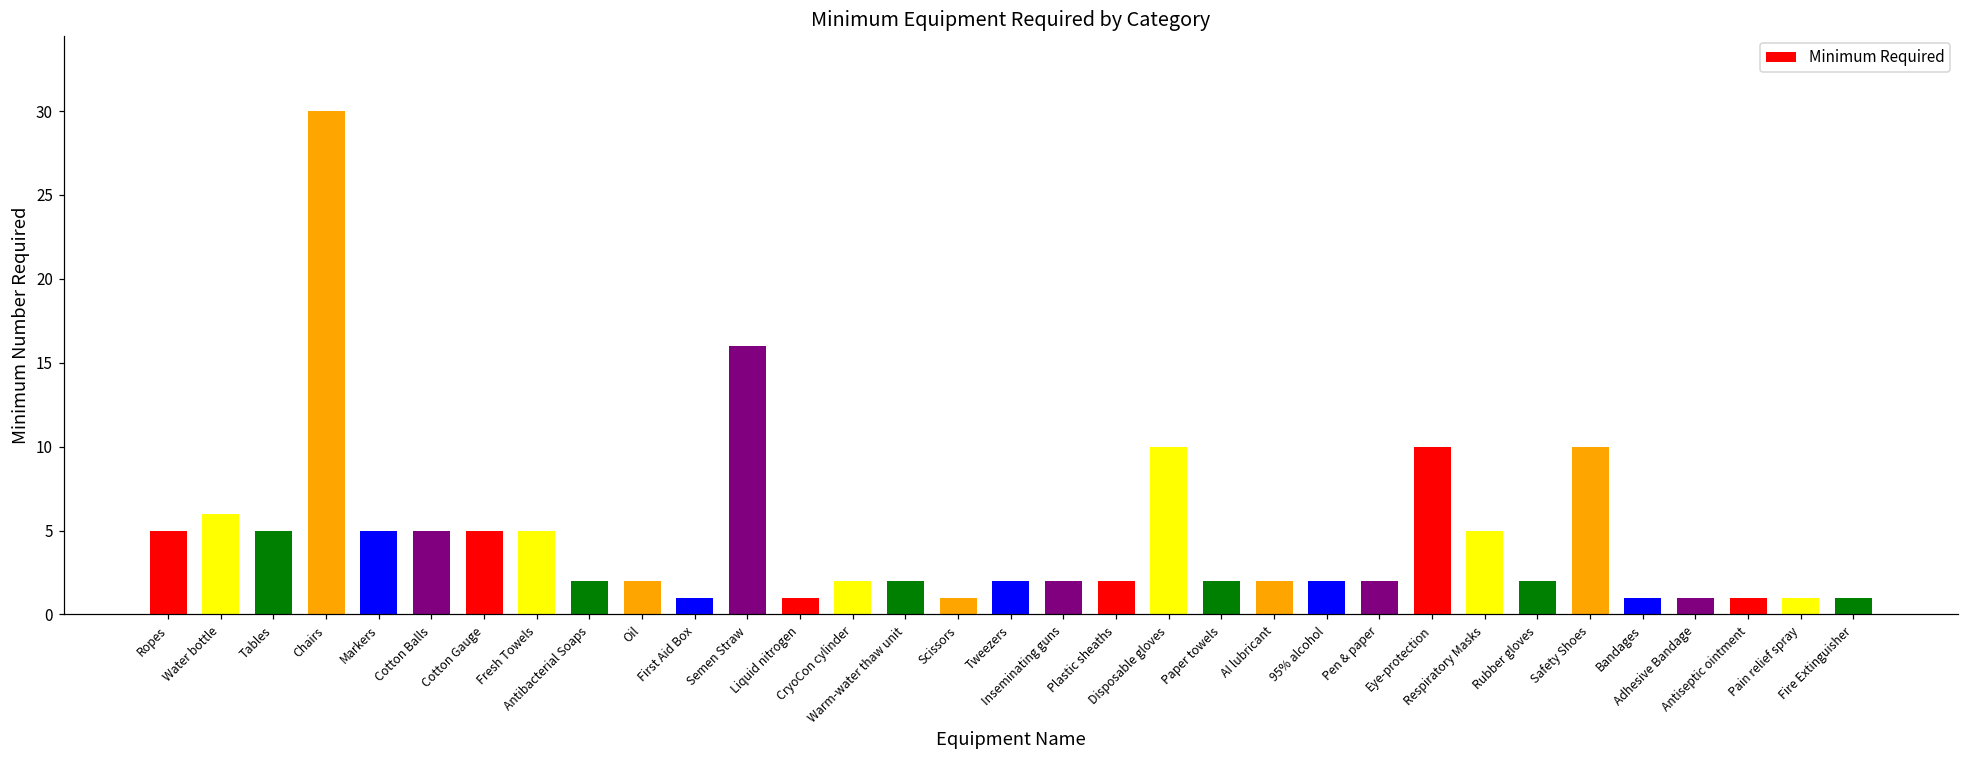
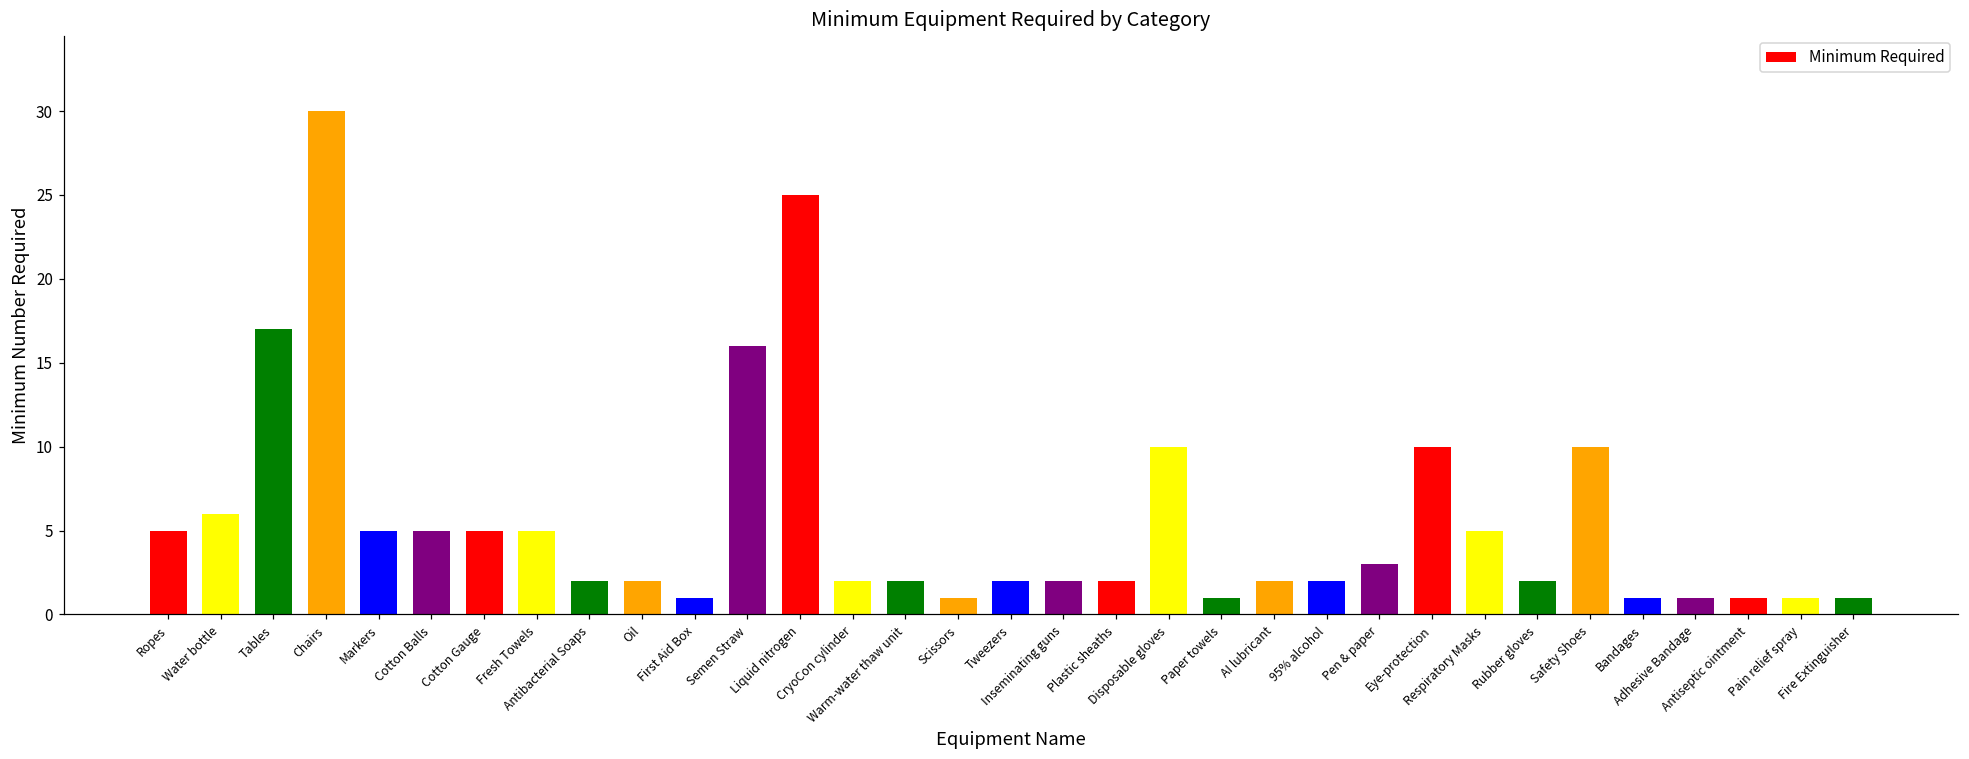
  {
    "Ropes": 5,
    "Water bottle": 6,
-   "Tables": 5,
+   "Tables": 17,
    "Chairs": 30,
    "Markers": 5,
    "Cotton Balls": 5,
    "Cotton Gauge": 5,
    "Fresh Towels": 5,
    "Antibacterial Soaps": 2,
    "Oil": 2,
    "First Aid Box": 1,
    "Semen Straw": 16,
-   "Liquid nitrogen": 1,
+   "Liquid nitrogen": 25,
    "CryoCon cylinder": 2,
    "Warm-water thaw unit": 2,
    "Scissors": 1,
    "Tweezers": 2,
    "Inseminating guns": 2,
    "Plastic sheaths": 2,
    "Disposable gloves": 10,
-   "Paper towels": 2,
+   "Paper towels": 1,
    "AI lubricant": 2,
    "95% alcohol": 2,
-   "Pen & paper": 2,
+   "Pen & paper": 3,
    "Eye-protection": 10,
    "Respiratory Masks": 5,
    "Rubber gloves": 2,
    "Safety Shoes": 10,
    "Bandages": 1,
    "Adhesive Bandage": 1,
    "Antiseptic ointment": 1,
    "Pain relief spray": 1,
    "Fire Extinguisher": 1
  }
